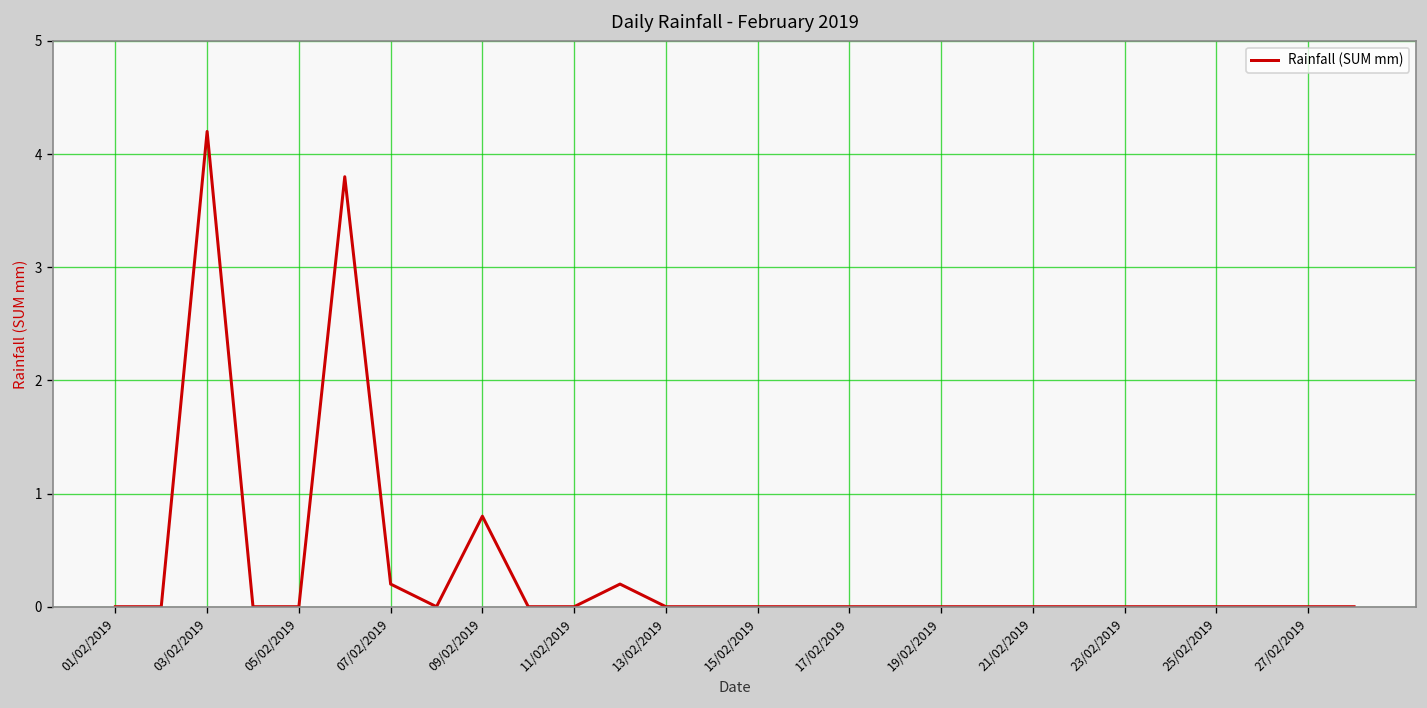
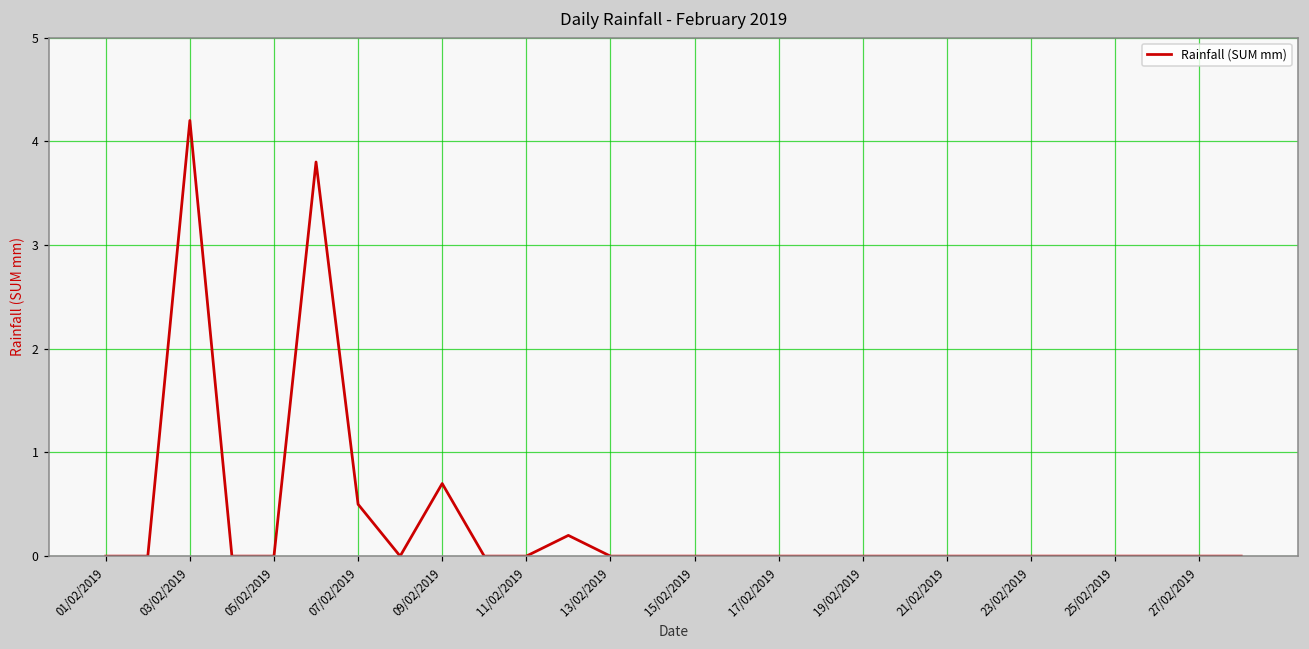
  {
    "01/02/2019": 0.0,
    "03/02/2019": 4.2,
    "05/02/2019": 0.0,
-   "07/02/2019": 0.2,
-   "09/02/2019": 0.8,
+   "07/02/2019": 0.5,
+   "09/02/2019": 0.7,
    "11/02/2019": 0.0,
    "13/02/2019": 0.0,
    "15/02/2019": 0.0,
    "17/02/2019": 0.0,
    "19/02/2019": 0.0,
    "21/02/2019": 0.0,
    "23/02/2019": 0.0,
    "25/02/2019": 0.0,
    "27/02/2019": 0.0
  }
